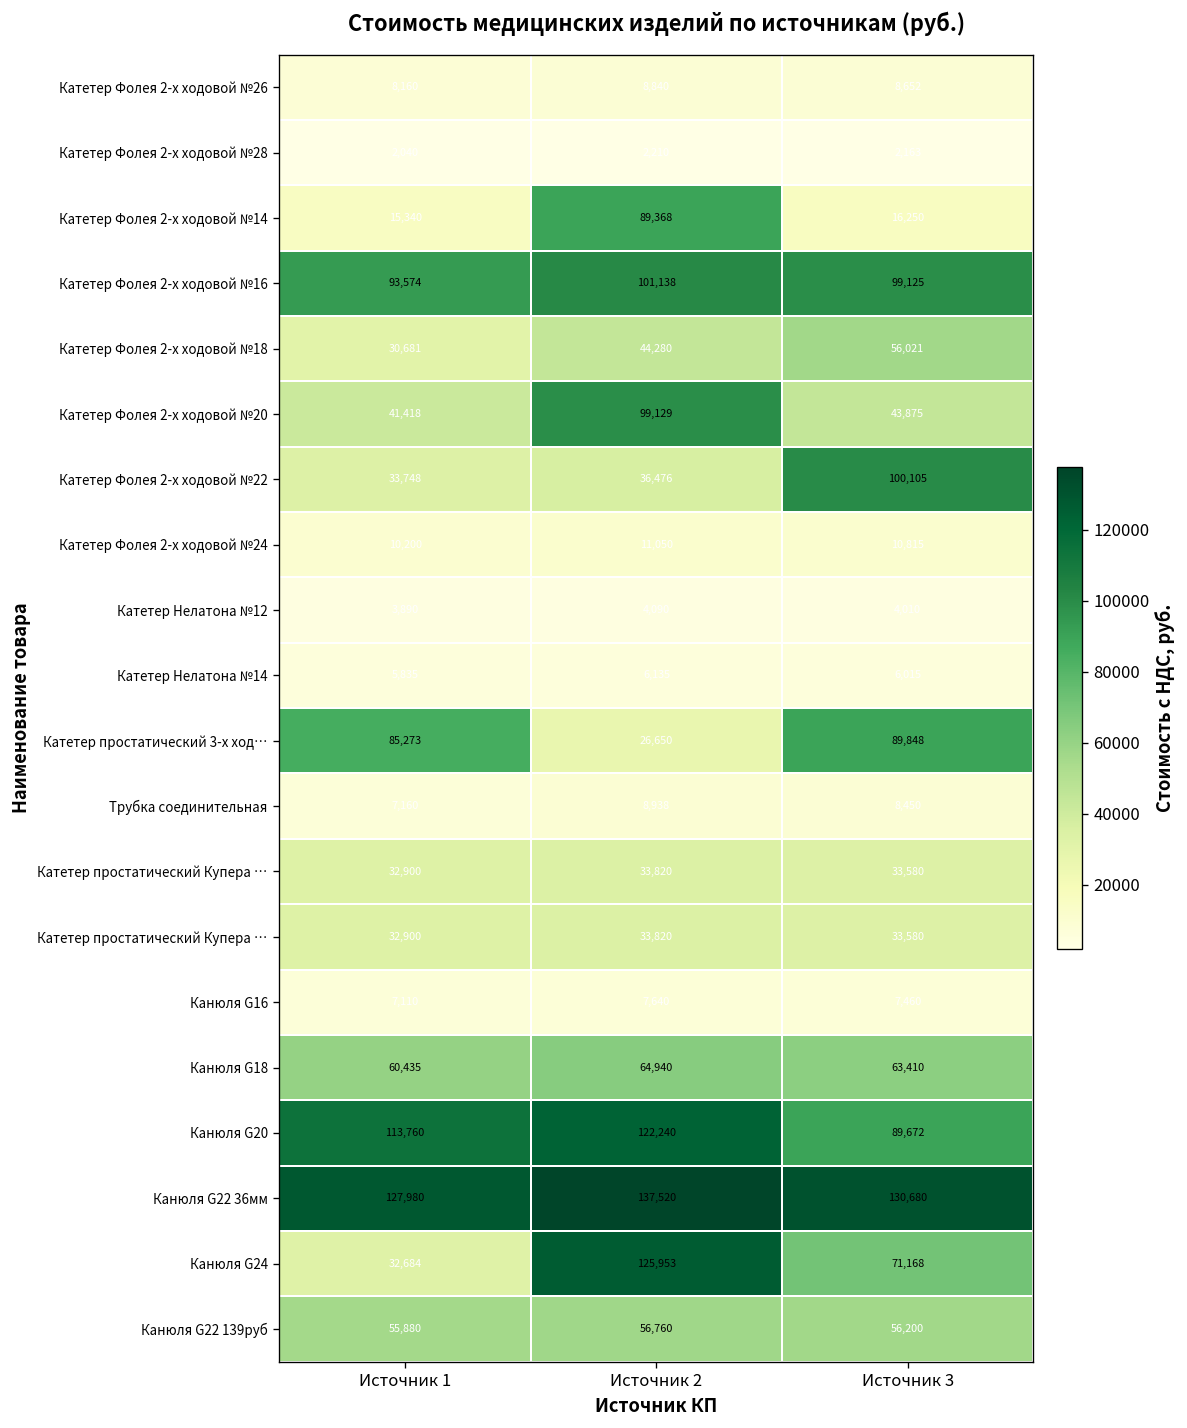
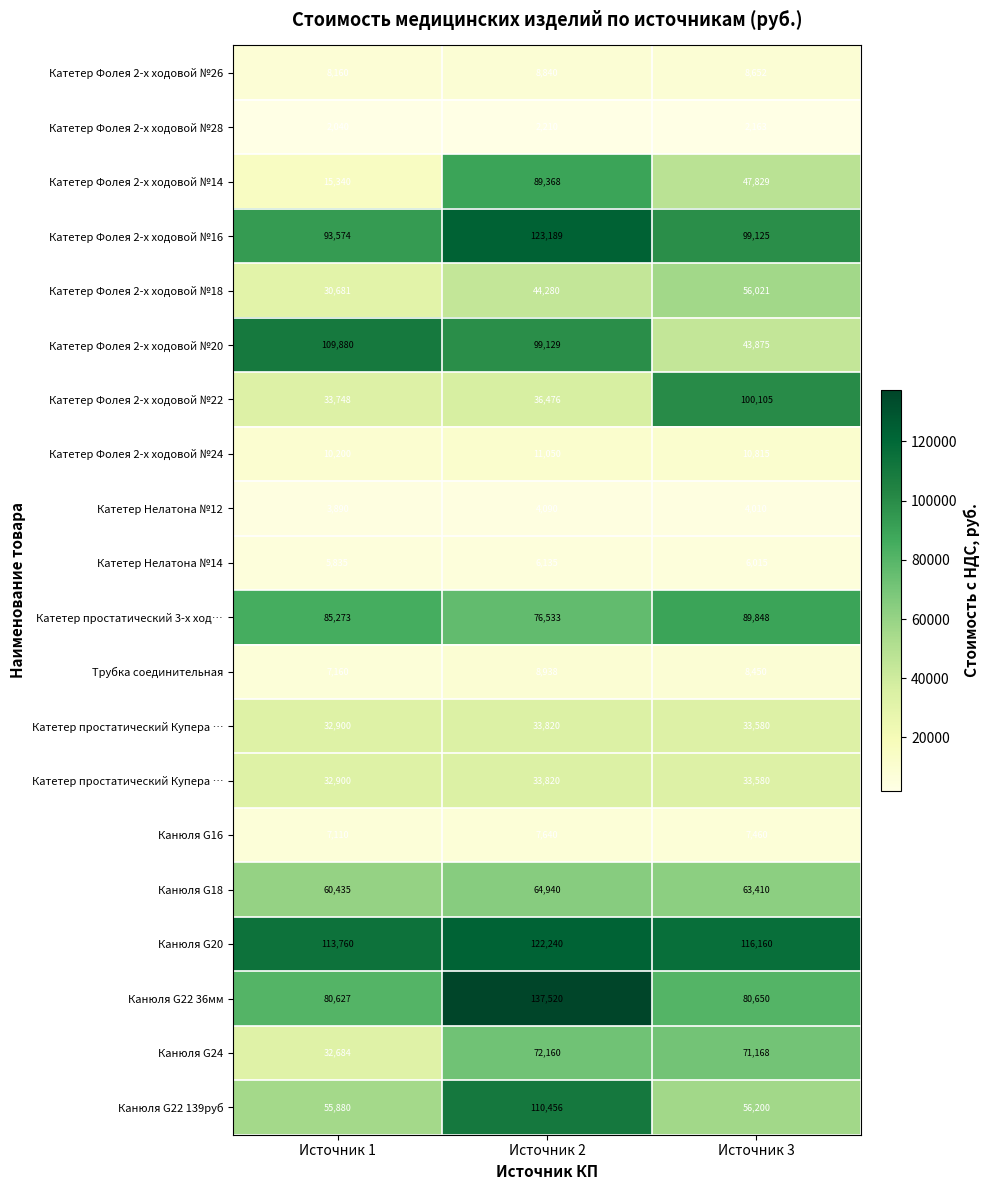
  {
    "Катетер Фолея 2-х ходовой №14": {
      "Источник 1": "15,340",
      "Источник 2": "89,368",
-     "Источник 3": "16,250"
+     "Источник 3": "47,829"
    },
    "Катетер Фолея 2-х ходовой №16": {
      "Источник 1": "93,574",
-     "Источник 2": "101,138",
+     "Источник 2": "123,189",
      "Источник 3": "99,125"
    },
    "Катетер Фолея 2-х ходовой №18": {
      "Источник 1": "30,681",
      "Источник 2": "44,280",
      "Источник 3": "56,021"
    },
    "Катетер Фолея 2-х ходовой №20": {
-     "Источник 1": "41,418",
+     "Источник 1": "109,880",
      "Источник 2": "99,129",
      "Источник 3": "43,875"
    },
    "Катетер Фолея 2-х ходовой №22": {
      "Источник 1": "33,748",
      "Источник 2": "36,476",
      "Источник 3": "100,105"
    },
    "Катетер Фолея 2-х ходовой №24": {
      "Источник 2": "11,050",
      "Источник 3": "10,815"
    },
    "Катетер простатический 3-х ход…": {
      "Источник 1": "85,273",
-     "Источник 2": "26,650",
+     "Источник 2": "76,533",
      "Источник 3": "89,848"
    },
    "Канюля G18": {
      "Источник 1": "60,435",
      "Источник 2": "64,940",
      "Источник 3": "63,410"
    },
    "Канюля G20": {
      "Источник 1": "113,760",
      "Источник 2": "122,240",
-     "Источник 3": "89,672"
+     "Источник 3": "116,160"
    },
    "Канюля G22 36мм": {
-     "Источник 1": "127,980",
+     "Источник 1": "80,627",
      "Источник 2": "137,520",
-     "Источник 3": "130,680"
+     "Источник 3": "80,650"
    },
    "Канюля G24": {
      "Источник 1": "32,684",
-     "Источник 2": "125,953",
+     "Источник 2": "72,160",
      "Источник 3": "71,168"
    },
    "Канюля G22 139руб": {
      "Источник 1": "55,880",
-     "Источник 2": "56,760",
+     "Источник 2": "110,456",
      "Источник 3": "56,200"
    }
  }
